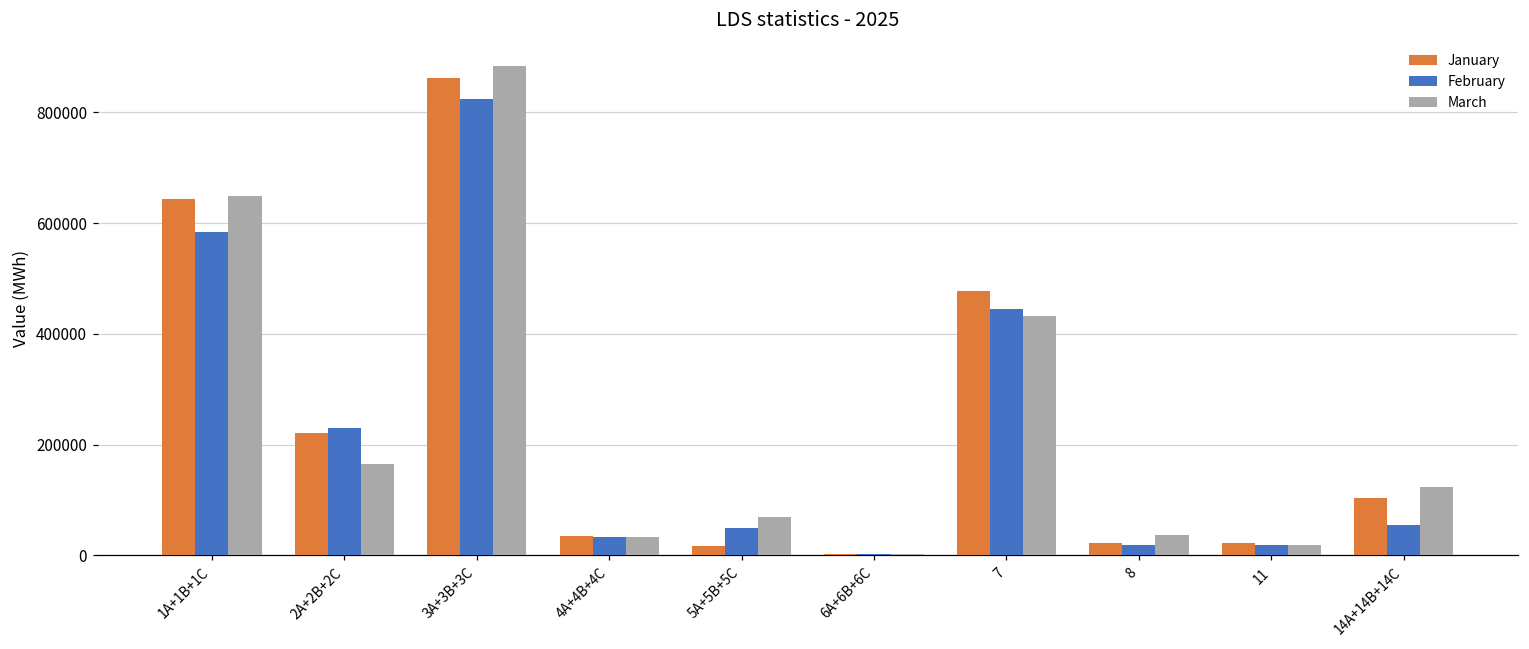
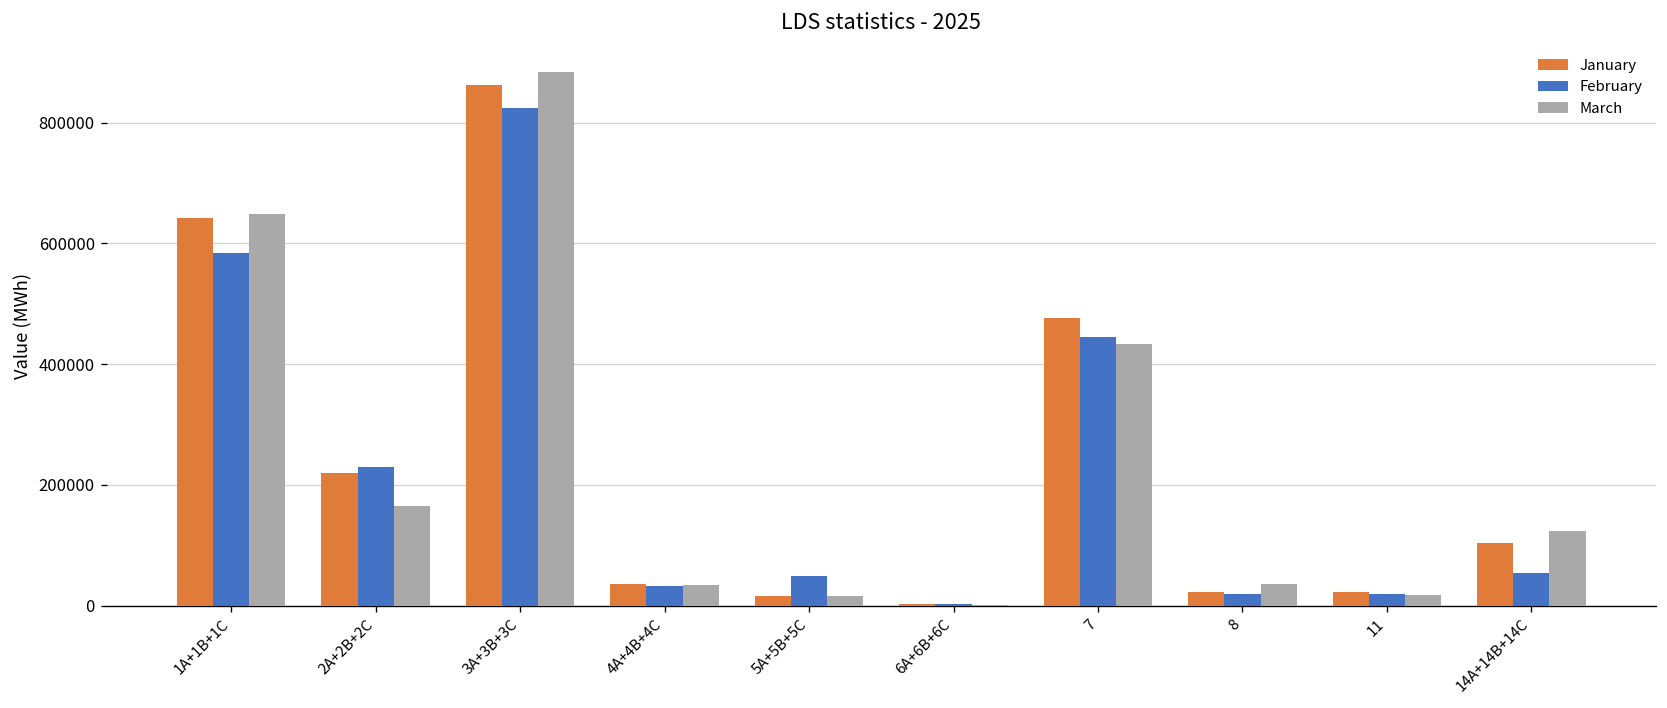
  {
    "January": {
      "1A+1B+1C": 640000,
      "2A+2B+2C": 220000,
      "3A+3B+3C": 860000,
      "4A+4B+4C": 40000,
      "5A+5B+5C": 20000,
      "7": 480000,
      "8": 20000,
      "11": 20000,
      "14A+14B+14C": 100000
    },
    "February": {
      "1A+1B+1C": 580000,
      "2A+2B+2C": 230000,
      "3A+3B+3C": 820000,
      "4A+4B+4C": 30000,
      "5A+5B+5C": 50000,
      "7": 450000,
      "8": 20000,
      "11": 20000,
      "14A+14B+14C": 50000
    },
    "March": {
      "1A+1B+1C": 650000,
      "2A+2B+2C": 160000,
      "3A+3B+3C": 880000,
      "4A+4B+4C": 30000,
-     "5A+5B+5C": 70000,
+     "5A+5B+5C": 20000,
      "7": 430000,
      "8": 40000,
      "11": 20000,
      "14A+14B+14C": 120000
    }
  }
